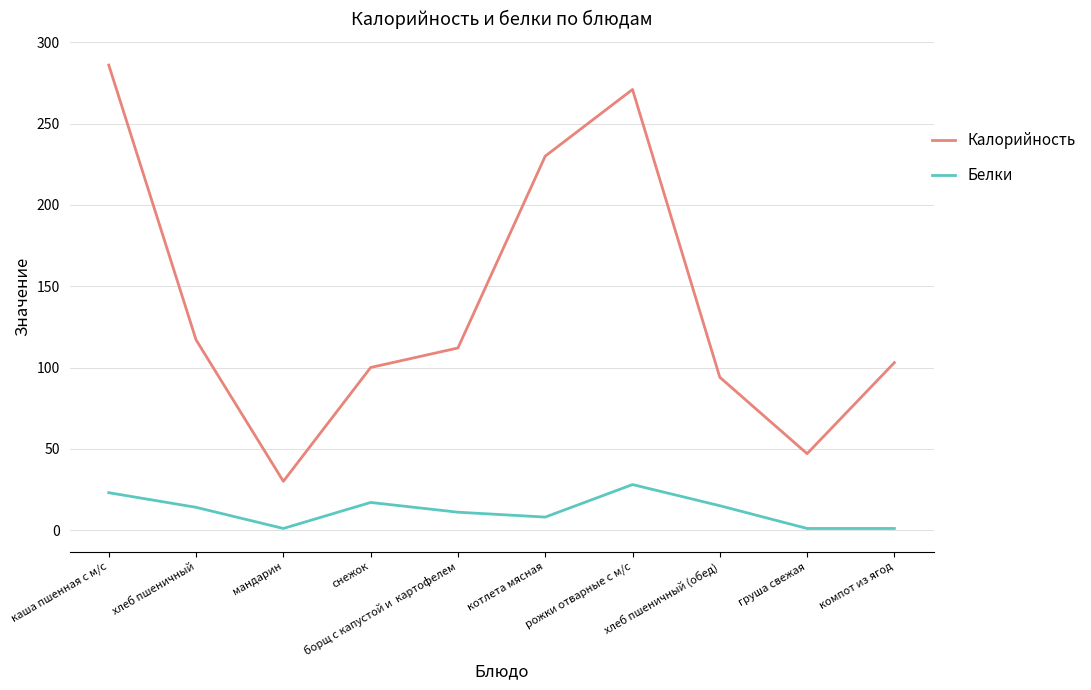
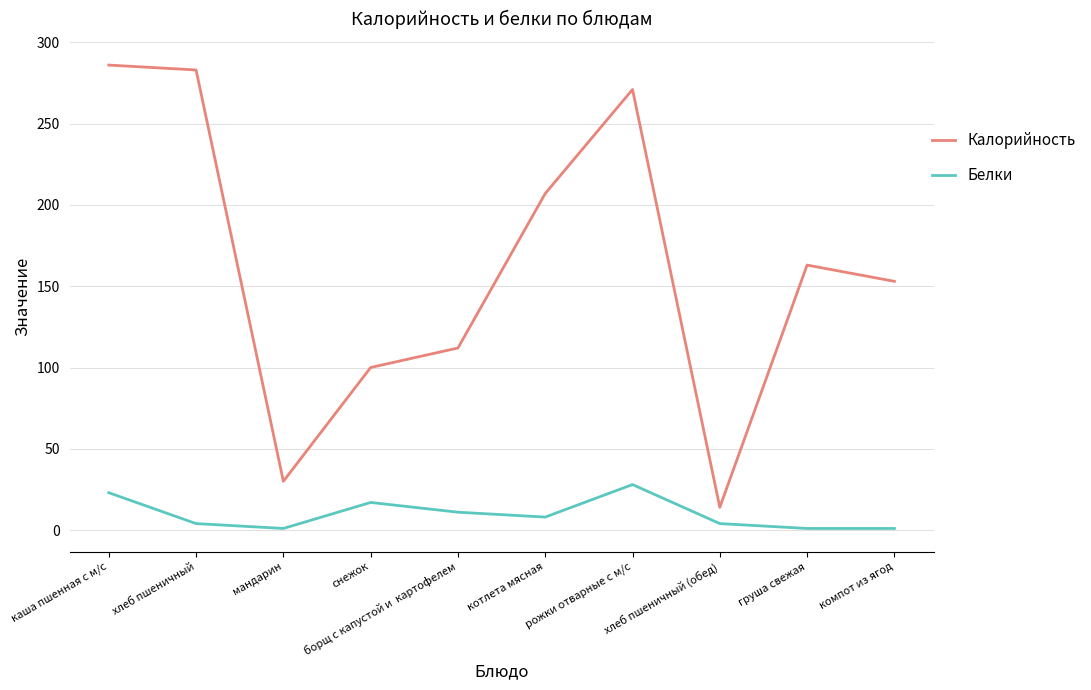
  {
    "Калорийность": {
      "каша пшенная с м/с": 286,
-     "хлеб пшеничный": 117,
+     "хлеб пшеничный": 283,
      "мандарин": 30,
      "снежок": 100,
      "борщ с капустой и картофелем": 112,
-     "котлета мясная": 230,
+     "котлета мясная": 207,
      "рожки отварные с м/с": 271,
-     "хлеб пшеничный (обед)": 94,
-     "груша свежая": 47,
-     "компот из ягод": 103
+     "хлеб пшеничный (обед)": 14,
+     "груша свежая": 163,
+     "компот из ягод": 153
    },
    "Белки": {
      "каша пшенная с м/с": 23,
-     "хлеб пшеничный": 14,
+     "хлеб пшеничный": 4,
      "мандарин": 1,
      "снежок": 17,
      "борщ с капустой и картофелем": 11,
      "котлета мясная": 8,
      "рожки отварные с м/с": 28,
-     "хлеб пшеничный (обед)": 15,
+     "хлеб пшеничный (обед)": 4,
      "груша свежая": 1,
      "компот из ягод": 1
    }
  }
